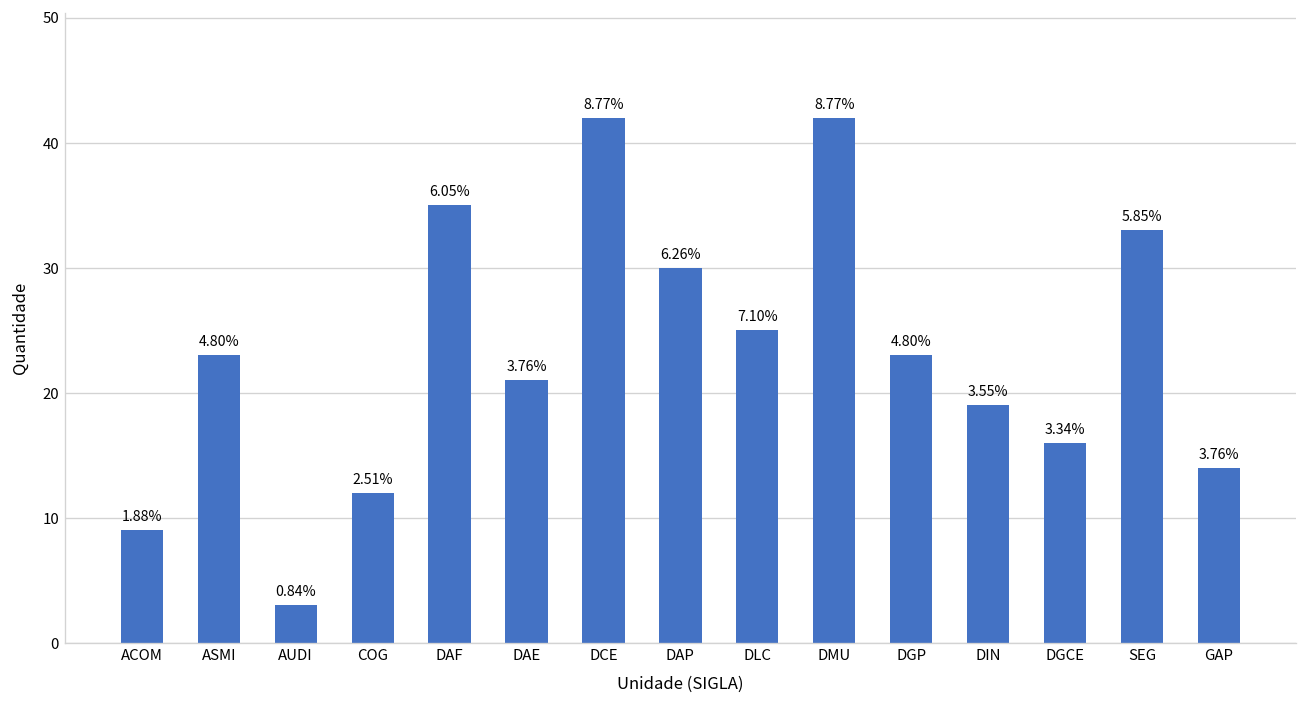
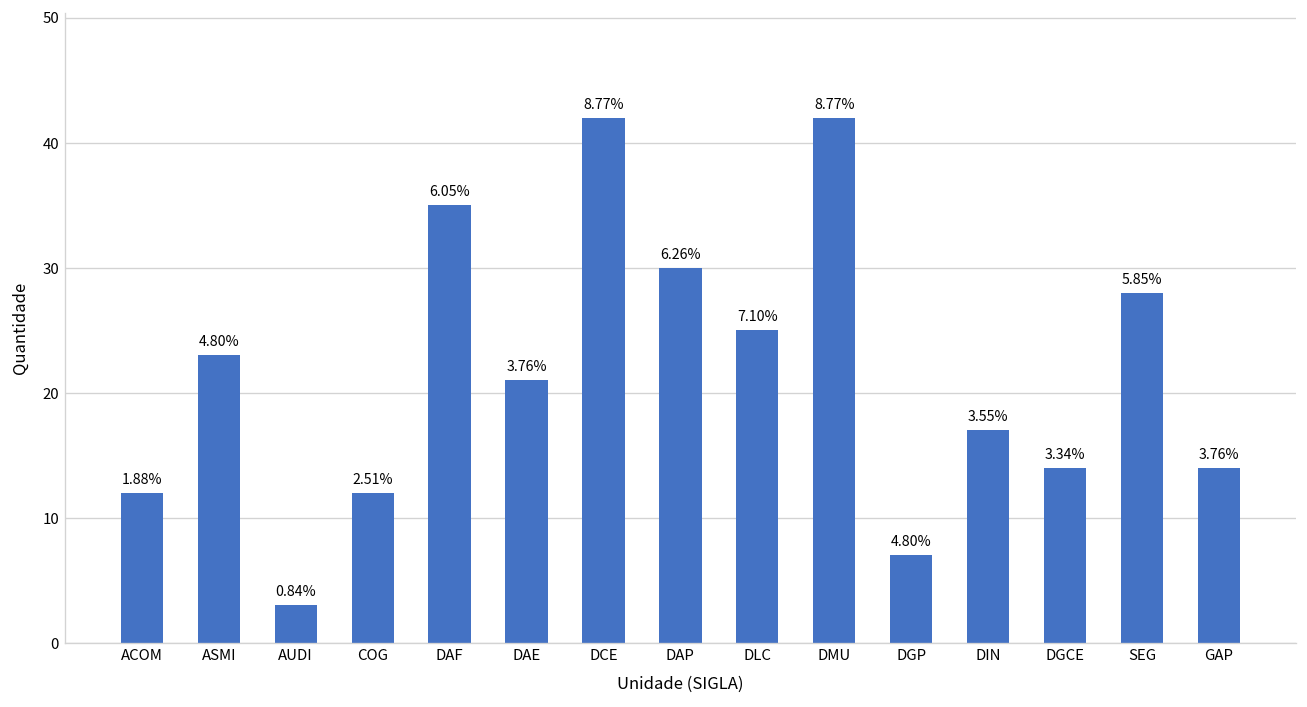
  {
-   "ACOM": 9,
-   "DGP": 23,
-   "DIN": 19,
-   "DGCE": 16,
-   "SEG": 33
+   "ACOM": 12,
+   "DGP": 7,
+   "DIN": 17,
+   "DGCE": 14,
+   "SEG": 28
  }
